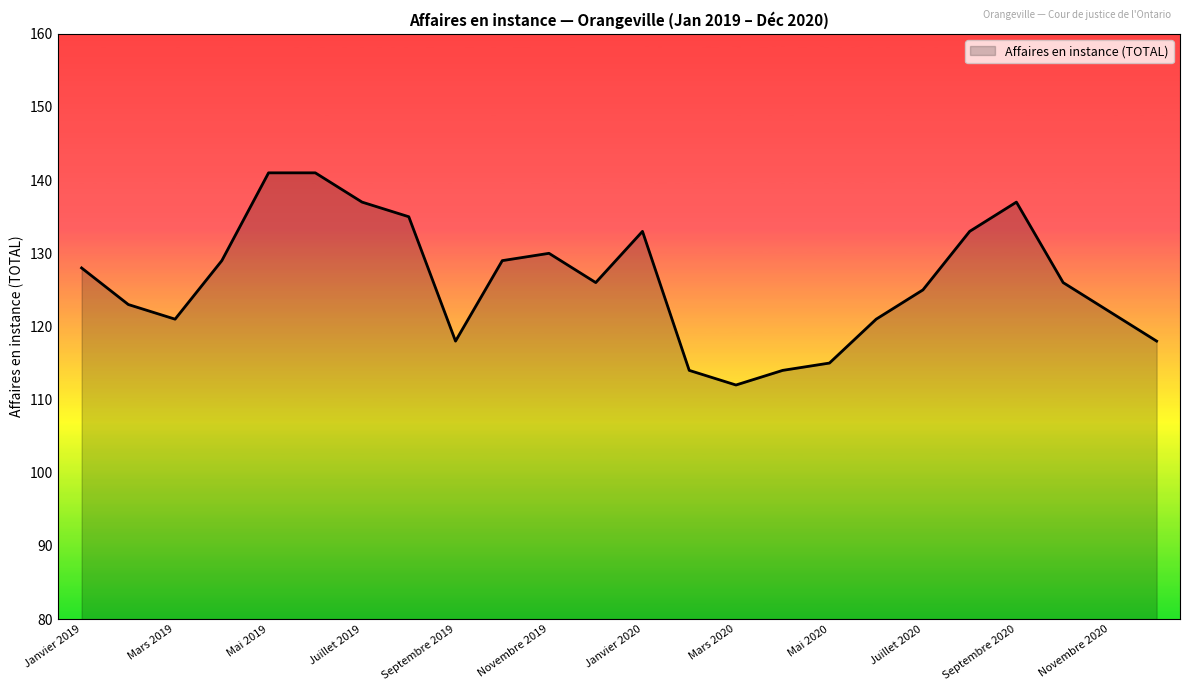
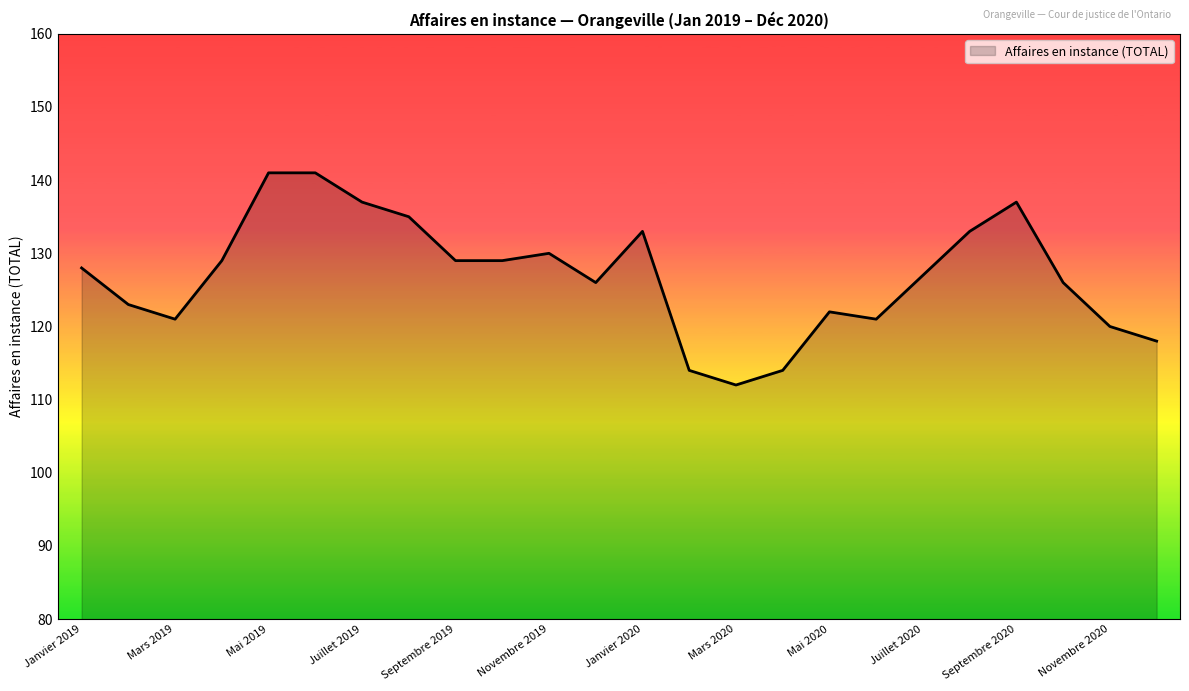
  {
    "Janvier 2019": 128,
    "Mars 2019": 121,
    "Mai 2019": 141,
    "Juillet 2019": 137,
-   "Septembre 2019": 118,
+   "Septembre 2019": 129,
    "Novembre 2019": 130,
    "Janvier 2020": 133,
    "Mars 2020": 112,
-   "Mai 2020": 115,
-   "Juillet 2020": 125,
+   "Mai 2020": 122,
+   "Juillet 2020": 127,
    "Septembre 2020": 137,
-   "Novembre 2020": 122
+   "Novembre 2020": 120
  }
